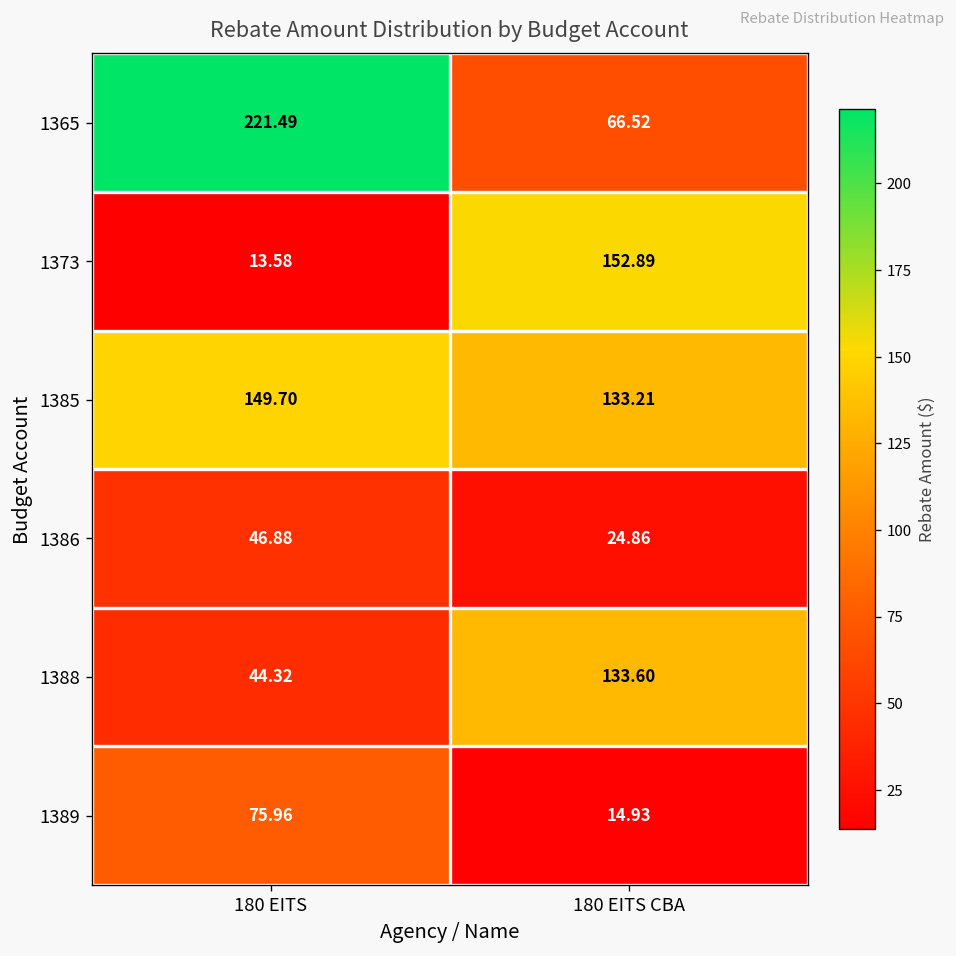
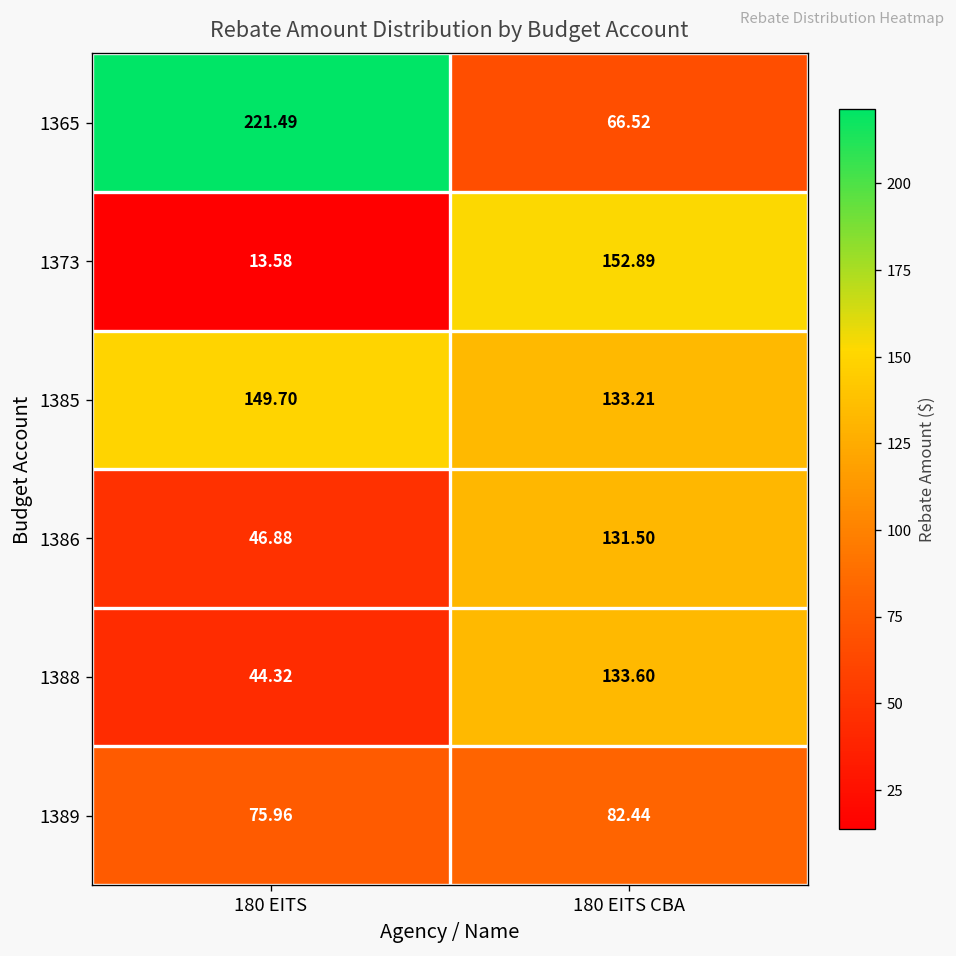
  {
    "1365": {
      "180 EITS": 221.49,
      "180 EITS CBA": 66.52
    },
    "1373": {
      "180 EITS": 13.58,
      "180 EITS CBA": 152.89
    },
    "1385": {
      "180 EITS": 149.70,
      "180 EITS CBA": 133.21
    },
    "1386": {
      "180 EITS": 46.88,
-     "180 EITS CBA": 24.86
+     "180 EITS CBA": 131.50
    },
    "1388": {
      "180 EITS": 44.32,
      "180 EITS CBA": 133.60
    },
    "1389": {
      "180 EITS": 75.96,
-     "180 EITS CBA": 14.93
+     "180 EITS CBA": 82.44
    }
  }
